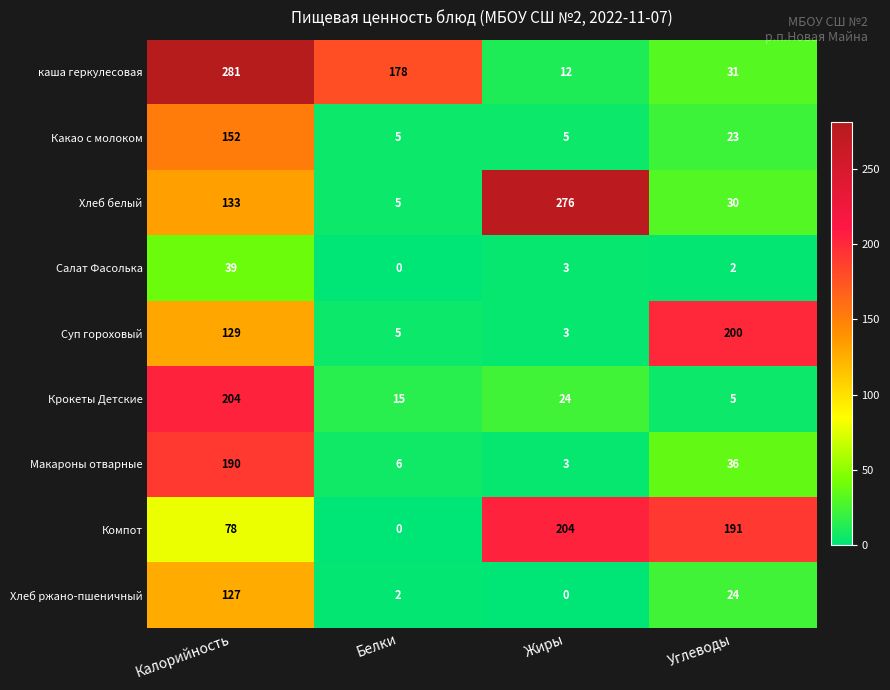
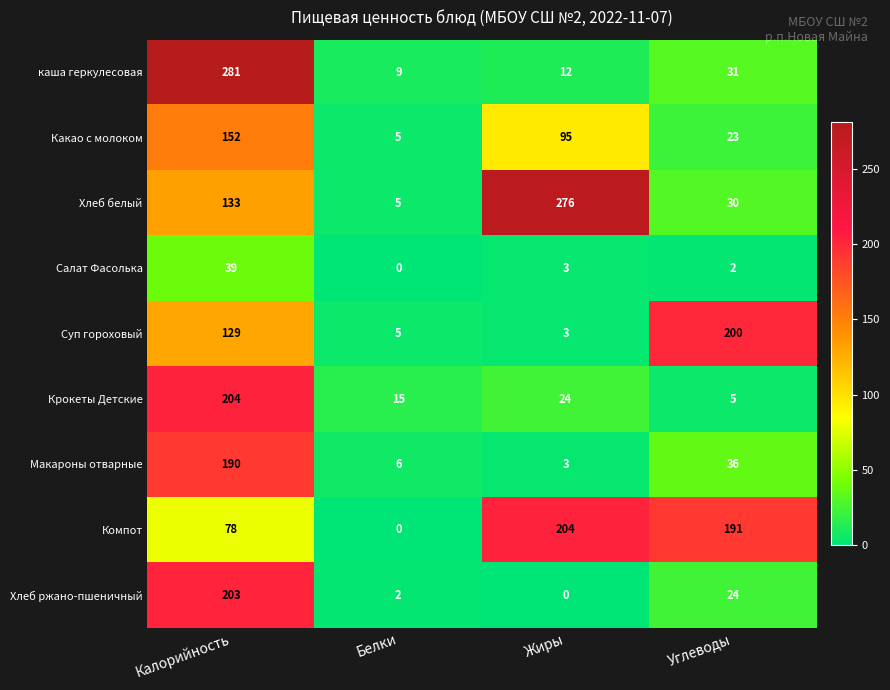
  {
    "каша геркулесовая": {
      "Калорийность": 281,
-     "Белки": 178,
+     "Белки": 9,
      "Жиры": 12,
      "Углеводы": 31
    },
    "Какао с молоком": {
      "Калорийность": 152,
      "Белки": 5,
-     "Жиры": 5,
+     "Жиры": 95,
      "Углеводы": 23
    },
    "Хлеб белый": {
      "Калорийность": 133,
      "Белки": 5,
      "Жиры": 276,
      "Углеводы": 30
    },
    "Салат Фасолька": {
      "Калорийность": 39,
      "Белки": 0,
      "Жиры": 3,
      "Углеводы": 2
    },
    "Суп гороховый": {
      "Калорийность": 129,
      "Белки": 5,
      "Жиры": 3,
      "Углеводы": 200
    },
    "Крокеты Детские": {
      "Калорийность": 204,
      "Белки": 15,
      "Жиры": 24,
      "Углеводы": 5
    },
    "Макароны отварные": {
      "Калорийность": 190,
      "Белки": 6,
      "Жиры": 3,
      "Углеводы": 36
    },
    "Компот": {
      "Калорийность": 78,
      "Белки": 0,
      "Жиры": 204,
      "Углеводы": 191
    },
    "Хлеб ржано-пшеничный": {
-     "Калорийность": 127,
+     "Калорийность": 203,
      "Белки": 2,
      "Жиры": 0,
      "Углеводы": 24
    }
  }
